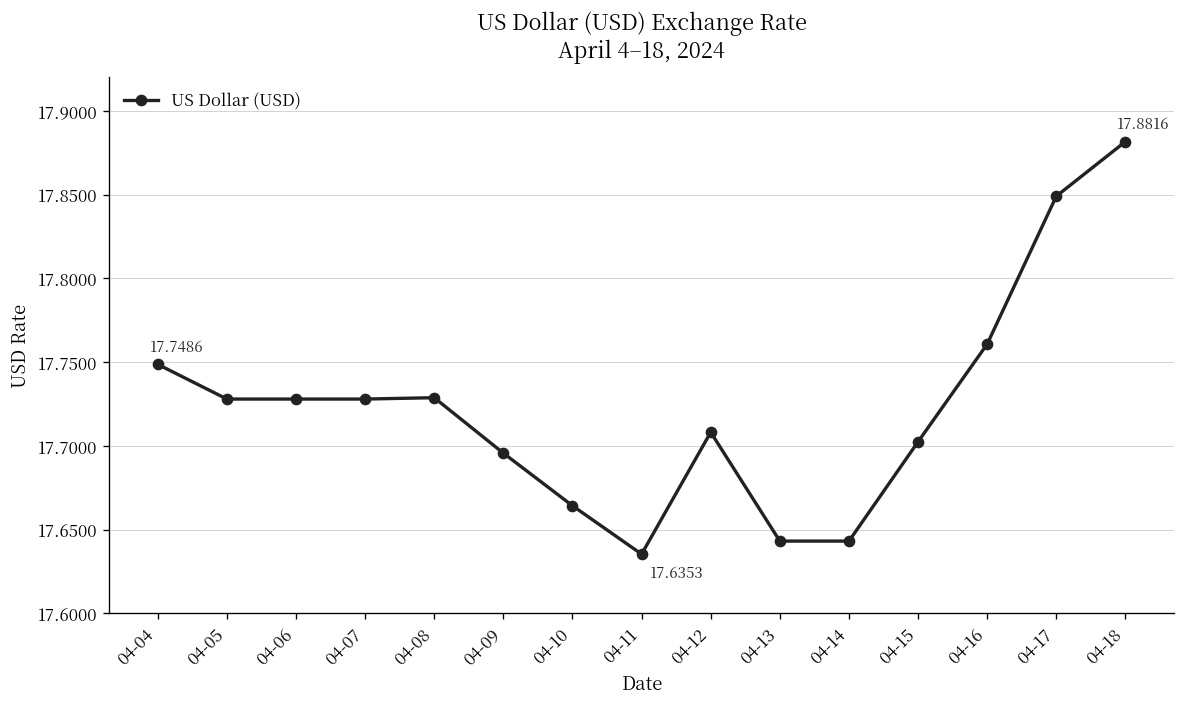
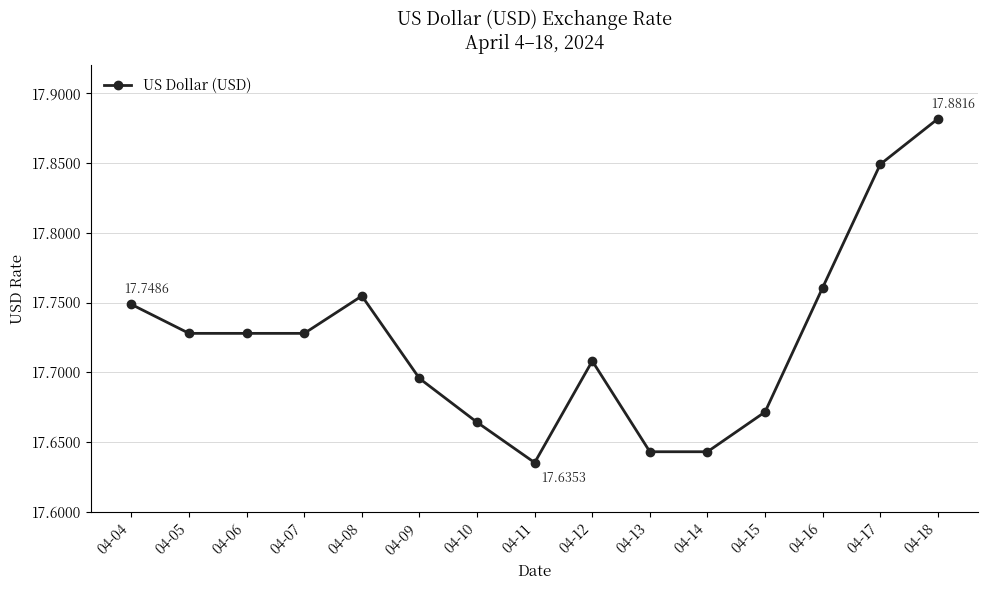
  {
    "04-05": 17.728,
    "04-06": 17.728,
    "04-07": 17.728,
-   "04-08": 17.729,
+   "04-08": 17.755,
    "04-09": 17.696,
    "04-10": 17.664,
    "04-12": 17.708,
    "04-13": 17.643,
    "04-14": 17.643,
-   "04-15": 17.702,
+   "04-15": 17.672,
    "04-16": 17.761,
    "04-17": 17.849
  }
